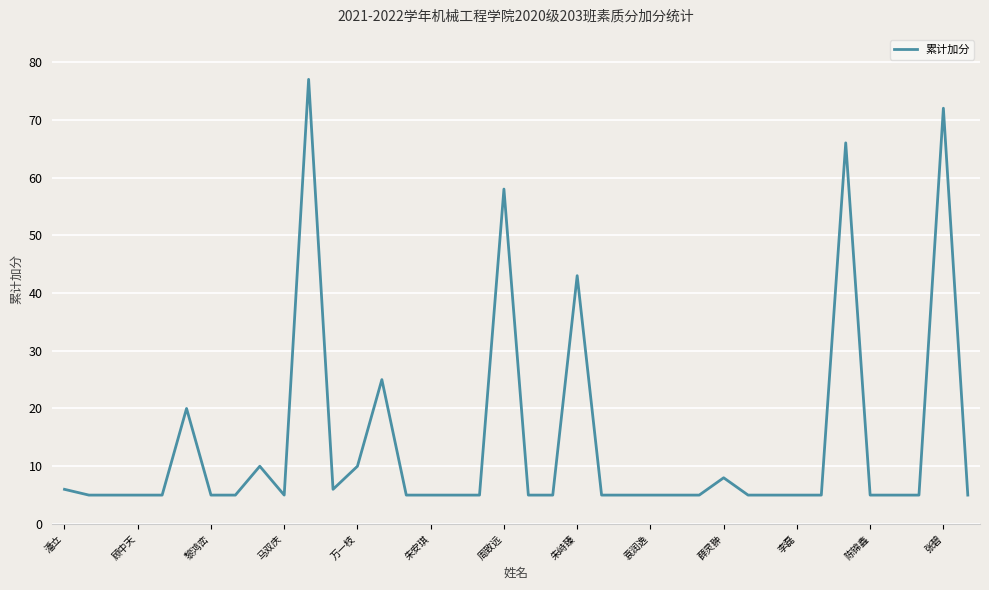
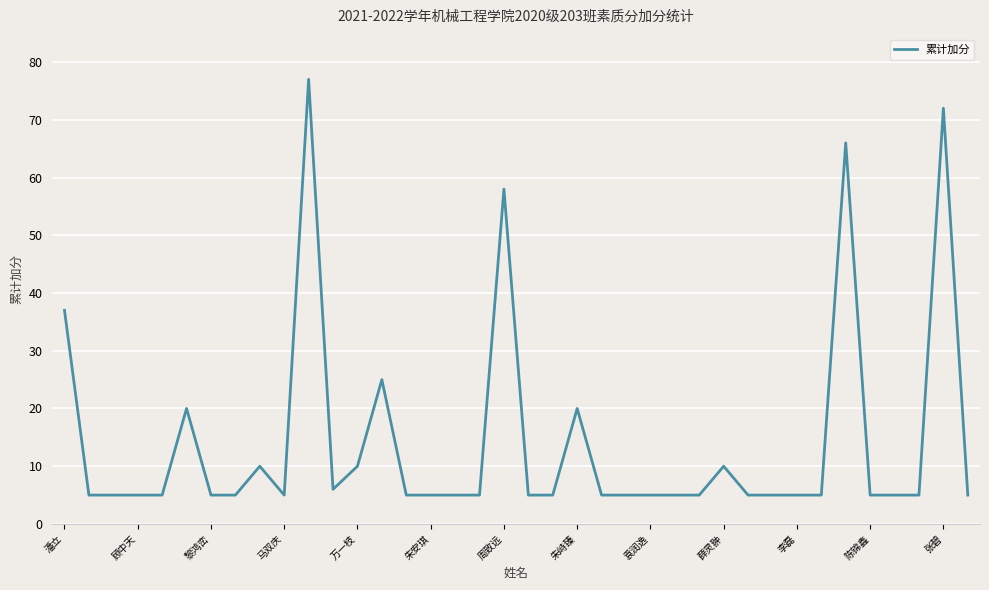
  {
-   "潘立": 6,
+   "潘立": 37,
    "顾中天": 5,
    "黎鸿峦": 5,
    "马双庆": 5,
    "万一枝": 10,
    "朱安琪": 5,
    "周致远": 58,
-   "朱峙臻": 43,
+   "朱峙臻": 20,
    "袁润逸": 5,
-   "薛灵翀": 8,
+   "薛灵翀": 10,
    "李磊": 5,
    "陈锦鑫": 5,
    "张碧": 72
  }
